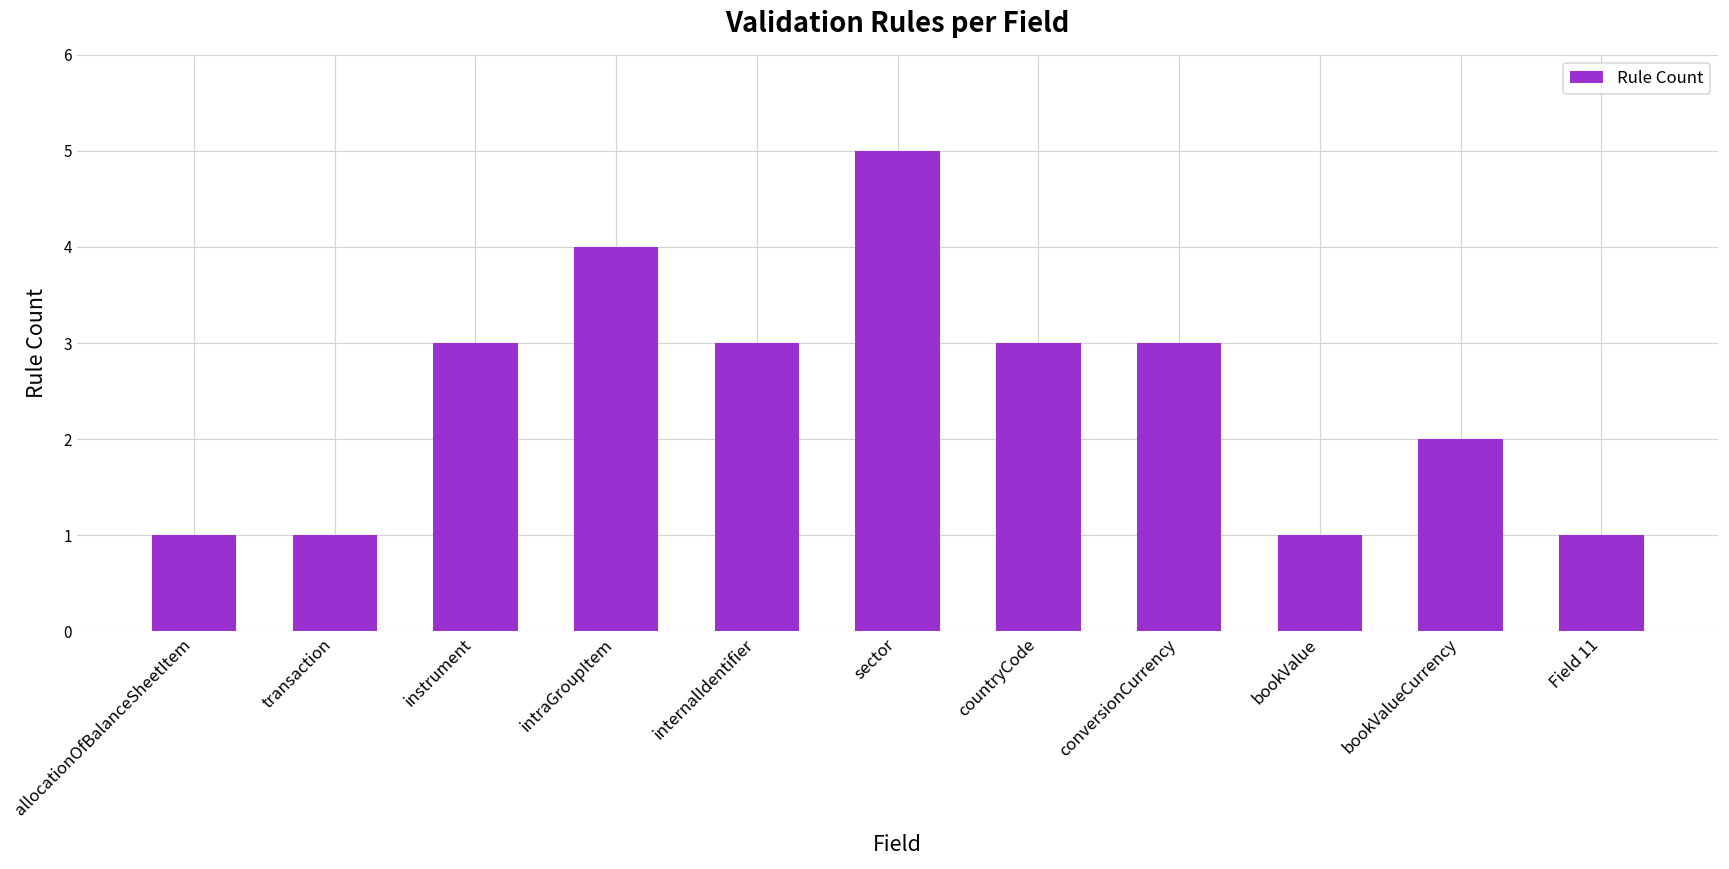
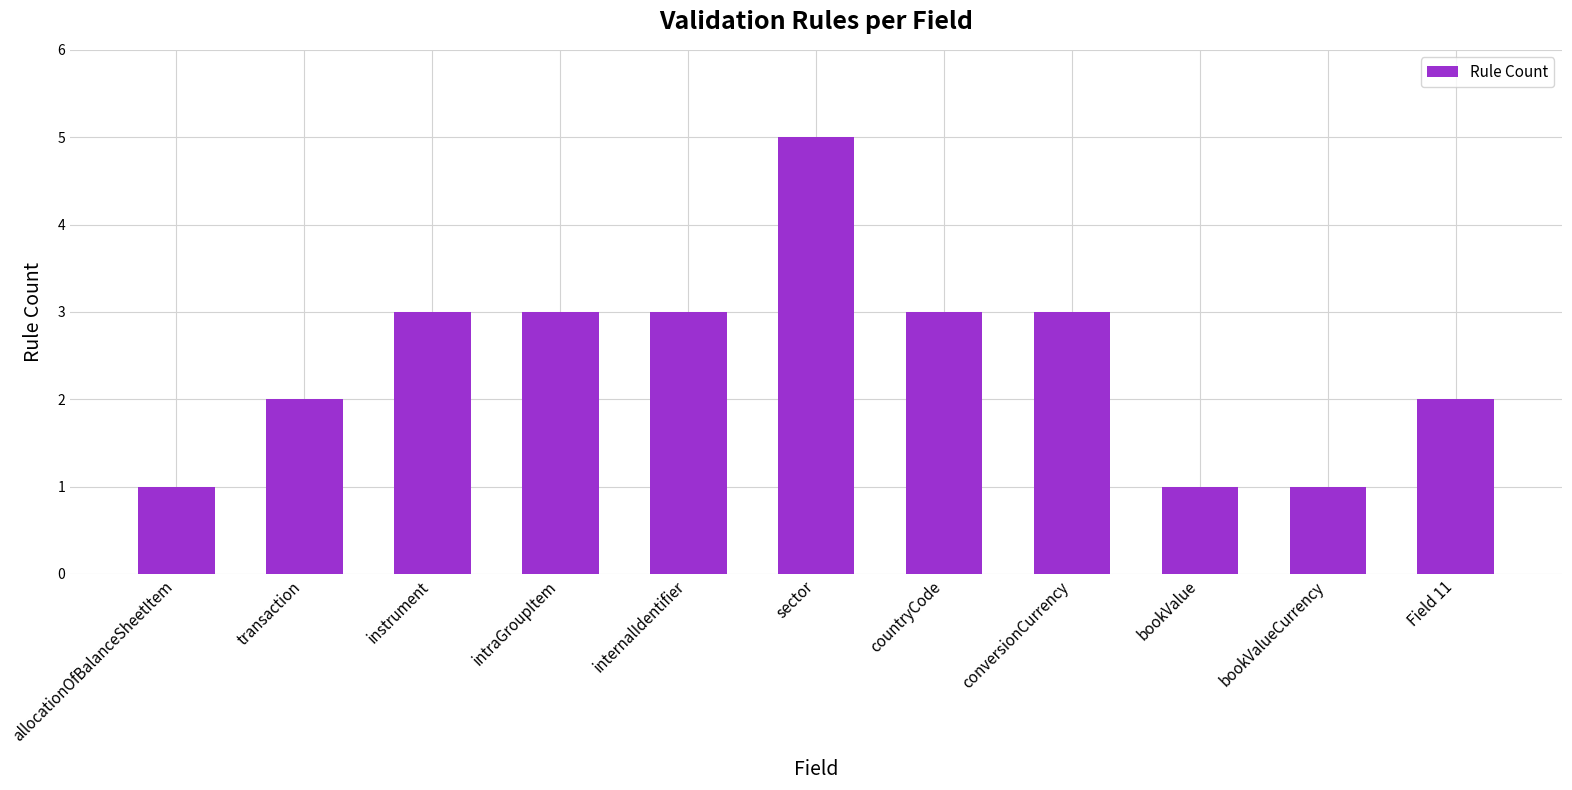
  {
    "allocationOfBalanceSheetItem": 1,
-   "transaction": 1,
+   "transaction": 2,
    "instrument": 3,
-   "intraGroupItem": 4,
+   "intraGroupItem": 3,
    "internalIdentifier": 3,
    "sector": 5,
    "countryCode": 3,
    "conversionCurrency": 3,
    "bookValue": 1,
-   "bookValueCurrency": 2,
-   "Field 11": 1
+   "bookValueCurrency": 1,
+   "Field 11": 2
  }
